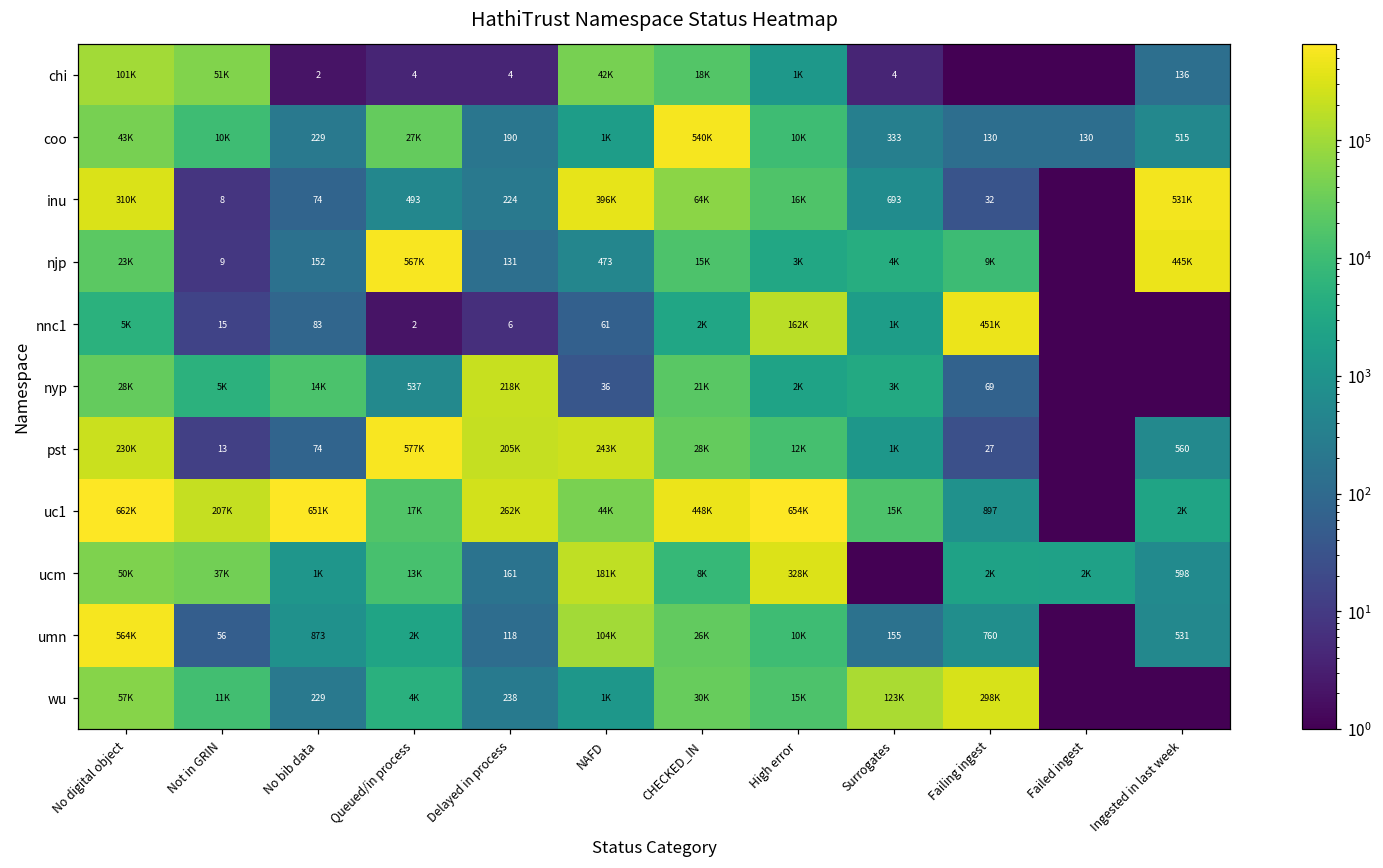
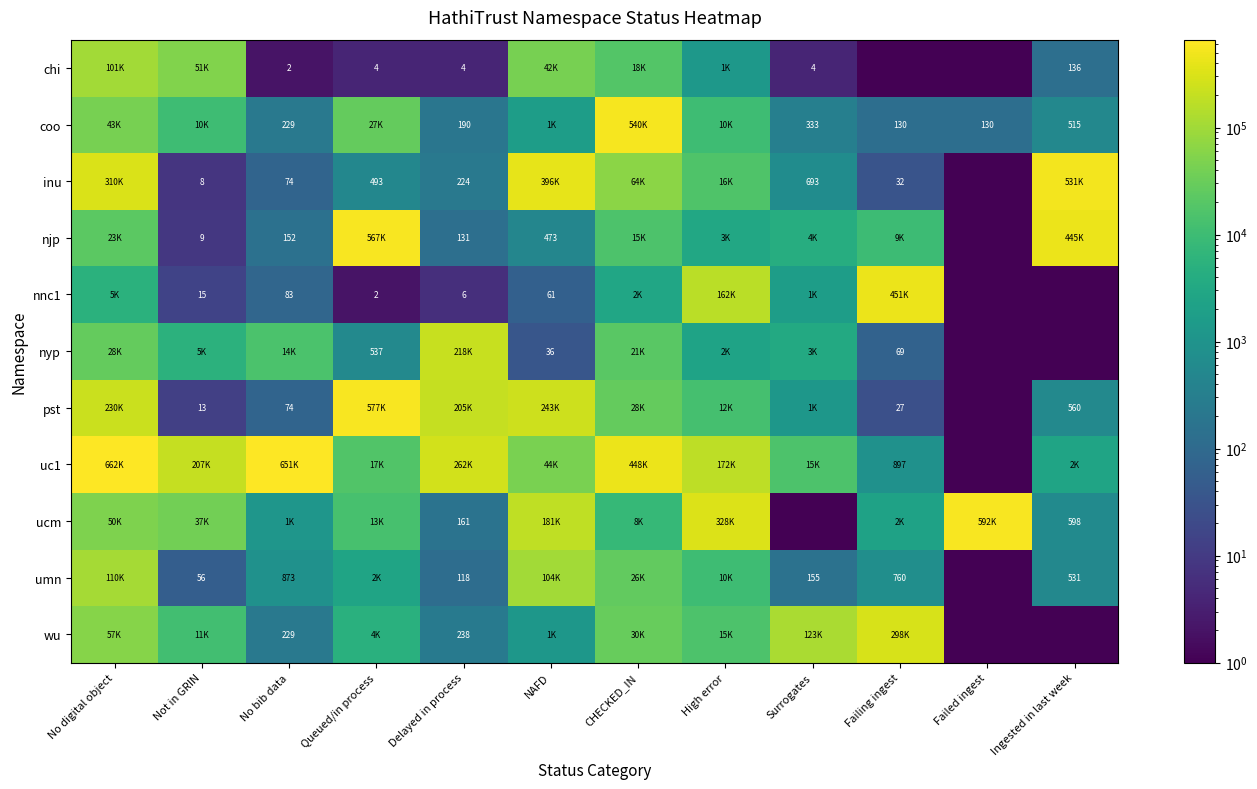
  {
    "chi": {
      "No digital object": "101K",
      "Not in GRIN": "51K",
      "No bib data": "2",
      "Queued/in process": "4",
      "Delayed in process": "4",
      "NAFD": "42K",
      "CHECKED_IN": "18K",
      "High error": "1K",
      "Surrogates": "4",
      "Ingested in last week": "136"
    },
    "coo": {
      "No digital object": "43K",
      "Not in GRIN": "10K",
      "No bib data": "229",
      "Queued/in process": "27K",
      "Delayed in process": "190",
      "NAFD": "1K",
      "CHECKED_IN": "540K",
      "High error": "10K",
      "Surrogates": "333",
      "Failing ingest": "130",
      "Failed ingest": "130",
      "Ingested in last week": "515"
    },
    "inu": {
      "No digital object": "310K",
      "Not in GRIN": "8",
      "No bib data": "74",
      "Queued/in process": "493",
      "Delayed in process": "224",
      "NAFD": "396K",
      "CHECKED_IN": "64K",
      "High error": "16K",
      "Surrogates": "693",
      "Failing ingest": "32",
      "Ingested in last week": "531K"
    },
    "njp": {
      "No digital object": "23K",
      "Not in GRIN": "9",
      "No bib data": "152",
      "Queued/in process": "567K",
      "Delayed in process": "131",
      "NAFD": "473",
      "CHECKED_IN": "15K",
      "High error": "3K",
      "Surrogates": "4K",
      "Failing ingest": "9K",
      "Ingested in last week": "445K"
    },
    "nnc1": {
      "No digital object": "5K",
      "Not in GRIN": "15",
      "No bib data": "83",
      "Queued/in process": "2",
      "Delayed in process": "6",
      "NAFD": "61",
      "CHECKED_IN": "2K",
      "High error": "162K",
      "Surrogates": "1K",
      "Failing ingest": "451K"
    },
    "nyp": {
      "No digital object": "28K",
      "Not in GRIN": "5K",
      "No bib data": "14K",
      "Queued/in process": "537",
      "Delayed in process": "218K",
      "NAFD": "36",
      "CHECKED_IN": "21K",
      "High error": "2K",
      "Surrogates": "3K",
      "Failing ingest": "69"
    },
    "pst": {
      "No digital object": "230K",
      "Not in GRIN": "13",
      "No bib data": "74",
      "Queued/in process": "577K",
      "Delayed in process": "205K",
      "NAFD": "243K",
      "CHECKED_IN": "28K",
      "High error": "12K",
      "Surrogates": "1K",
      "Failing ingest": "27",
      "Ingested in last week": "560"
    },
    "uc1": {
      "No digital object": "662K",
      "Not in GRIN": "207K",
      "No bib data": "651K",
      "Queued/in process": "17K",
      "Delayed in process": "262K",
      "NAFD": "44K",
      "CHECKED_IN": "448K",
-     "High error": "654K",
+     "High error": "172K",
      "Surrogates": "15K",
      "Failing ingest": "897",
      "Ingested in last week": "2K"
    },
    "ucm": {
      "No digital object": "50K",
      "Not in GRIN": "37K",
      "No bib data": "1K",
      "Queued/in process": "13K",
      "Delayed in process": "161",
      "NAFD": "181K",
      "CHECKED_IN": "8K",
      "High error": "328K",
      "Failing ingest": "2K",
-     "Failed ingest": "2K",
+     "Failed ingest": "592K",
      "Ingested in last week": "598"
    },
    "umn": {
-     "No digital object": "564K",
+     "No digital object": "110K",
      "Not in GRIN": "56",
      "No bib data": "873",
      "Queued/in process": "2K",
      "Delayed in process": "118",
      "NAFD": "104K",
      "CHECKED_IN": "26K",
      "High error": "10K",
      "Surrogates": "155",
      "Failing ingest": "760",
      "Ingested in last week": "531"
    },
    "wu": {
      "No digital object": "57K",
      "Not in GRIN": "11K",
      "No bib data": "229",
      "Queued/in process": "4K",
      "Delayed in process": "238",
      "NAFD": "1K",
      "CHECKED_IN": "30K",
      "High error": "15K",
      "Surrogates": "123K",
      "Failing ingest": "298K"
    }
  }
